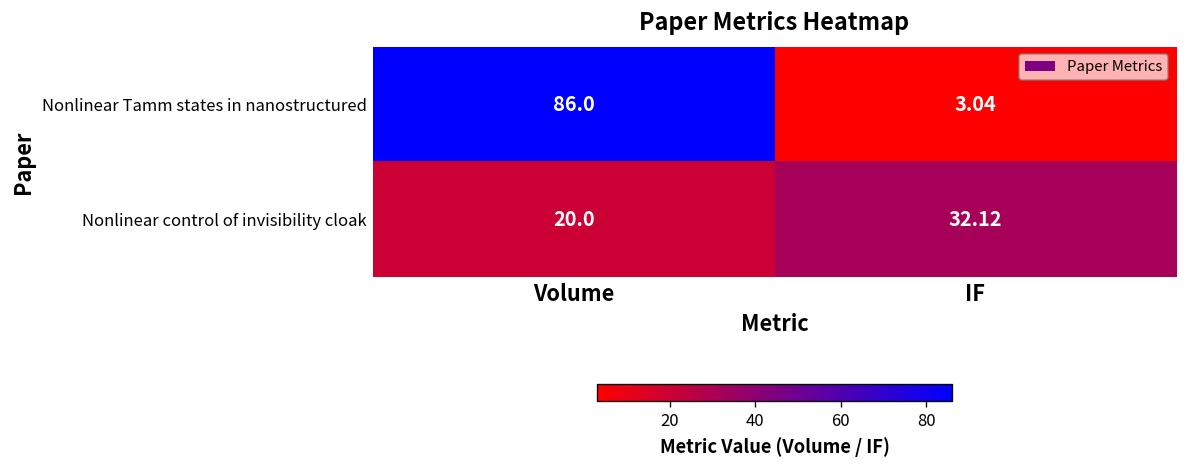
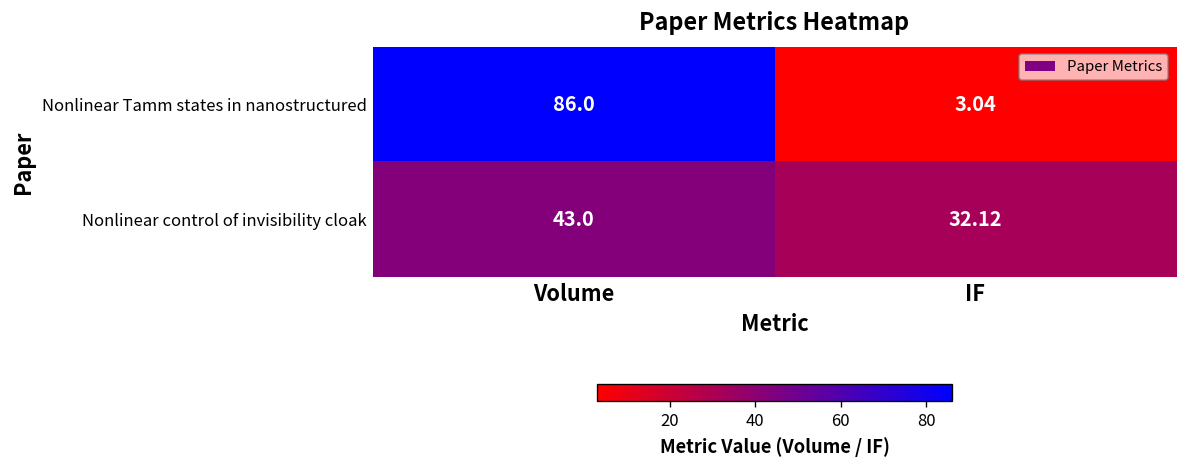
  {
    "Nonlinear Tamm states in nanostructured": {
      "Volume": 86.0,
      "IF": 3.04
    },
    "Nonlinear control of invisibility cloak": {
-     "Volume": 20.0,
+     "Volume": 43.0,
      "IF": 32.12
    }
  }
